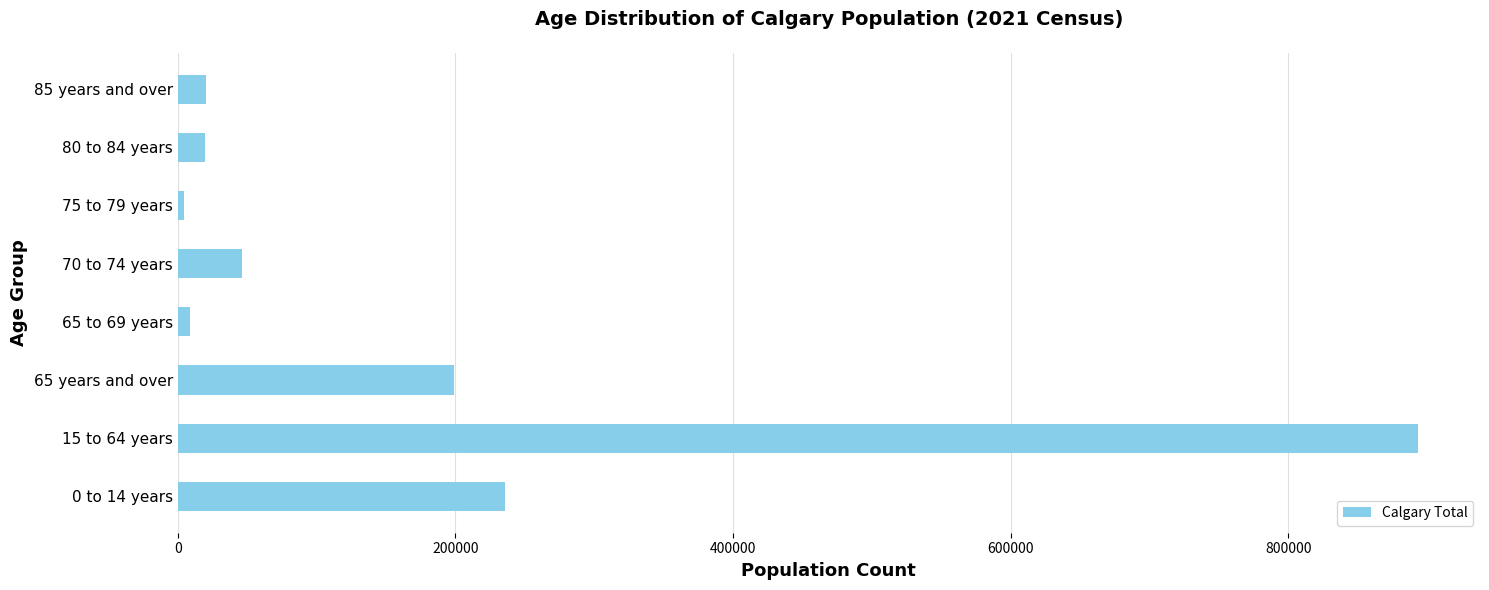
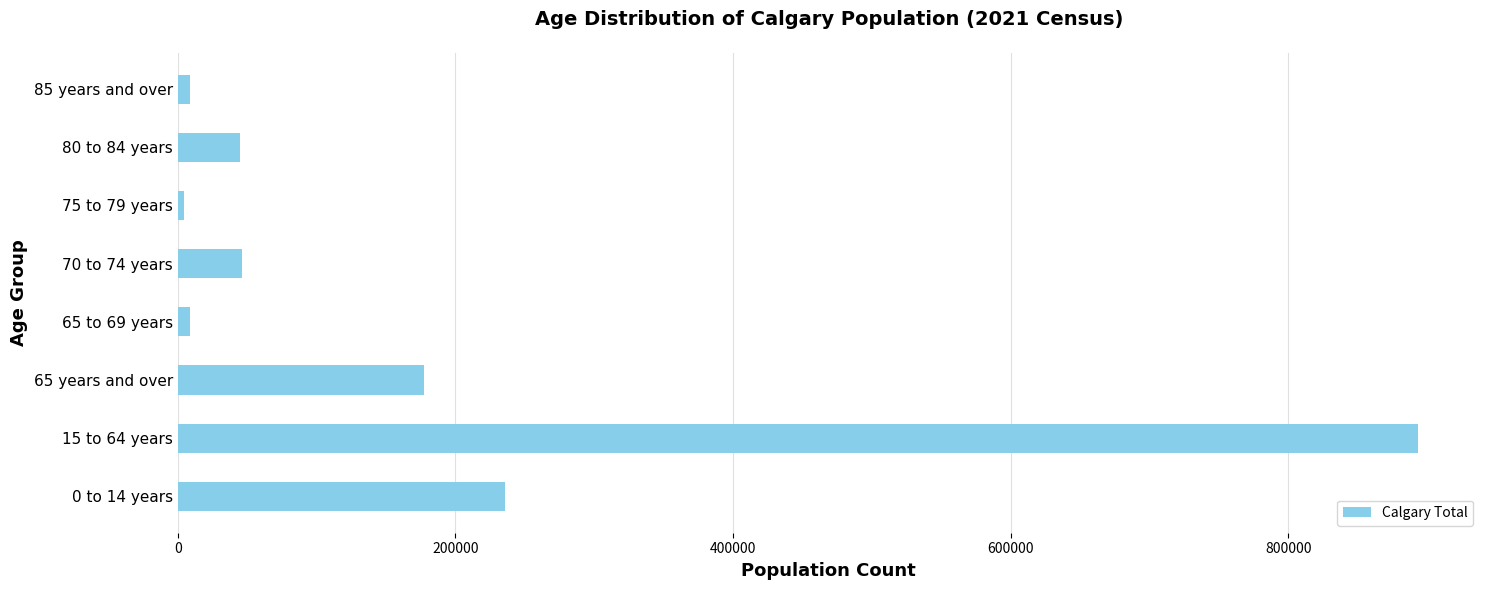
  {
-   "85 years and over": 20000,
-   "80 to 84 years": 19000,
+   "85 years and over": 9000,
+   "80 to 84 years": 45000,
    "75 to 79 years": 5000,
    "70 to 74 years": 46000,
    "65 to 69 years": 9000,
-   "65 years and over": 199000,
+   "65 years and over": 177000,
    "15 to 64 years": 894000,
    "0 to 14 years": 236000
  }
